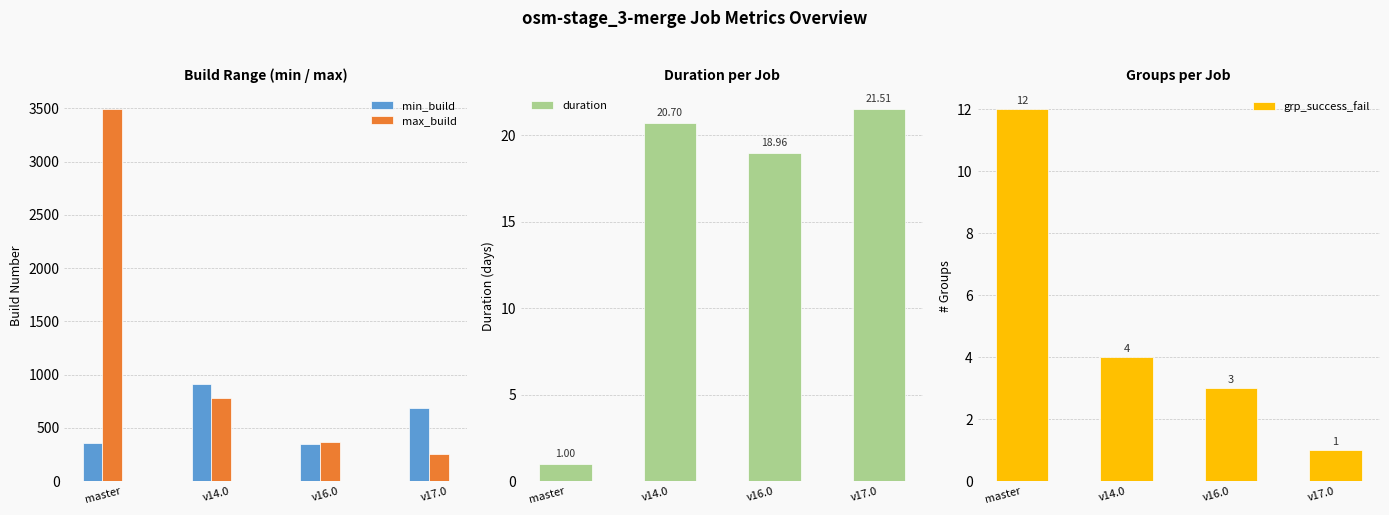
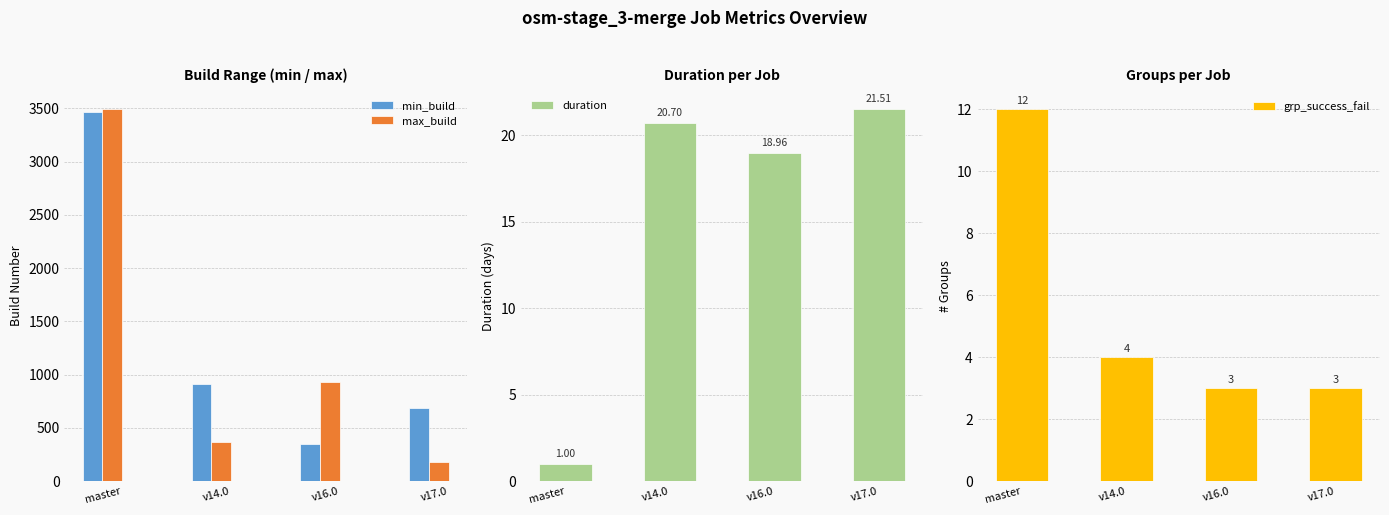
  {
    "Build Range (min / max)": {
      "min_build": {
-       "master": 360,
+       "master": 3470,
        "v14.0": 920,
        "v16.0": 350,
        "v17.0": 690
      },
      "max_build": {
        "master": 3490,
-       "v14.0": 780,
-       "v16.0": 370,
-       "v17.0": 260
+       "v14.0": 370,
+       "v16.0": 930,
+       "v17.0": 180
      }
    },
    "Duration per Job": {
      "master": 1.00,
      "v14.0": 20.70,
      "v16.0": 18.96,
      "v17.0": 21.51
    },
    "Groups per Job": {
      "master": 12,
      "v14.0": 4,
      "v16.0": 3,
-     "v17.0": 1
+     "v17.0": 3
    }
  }
